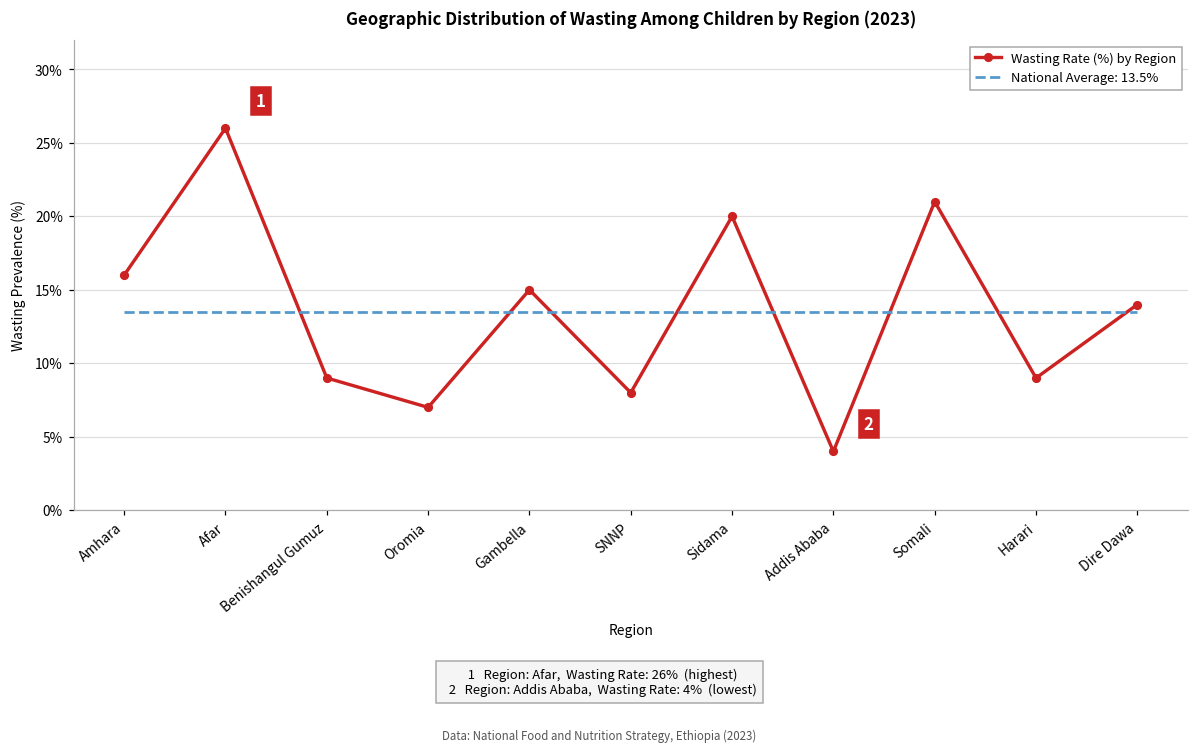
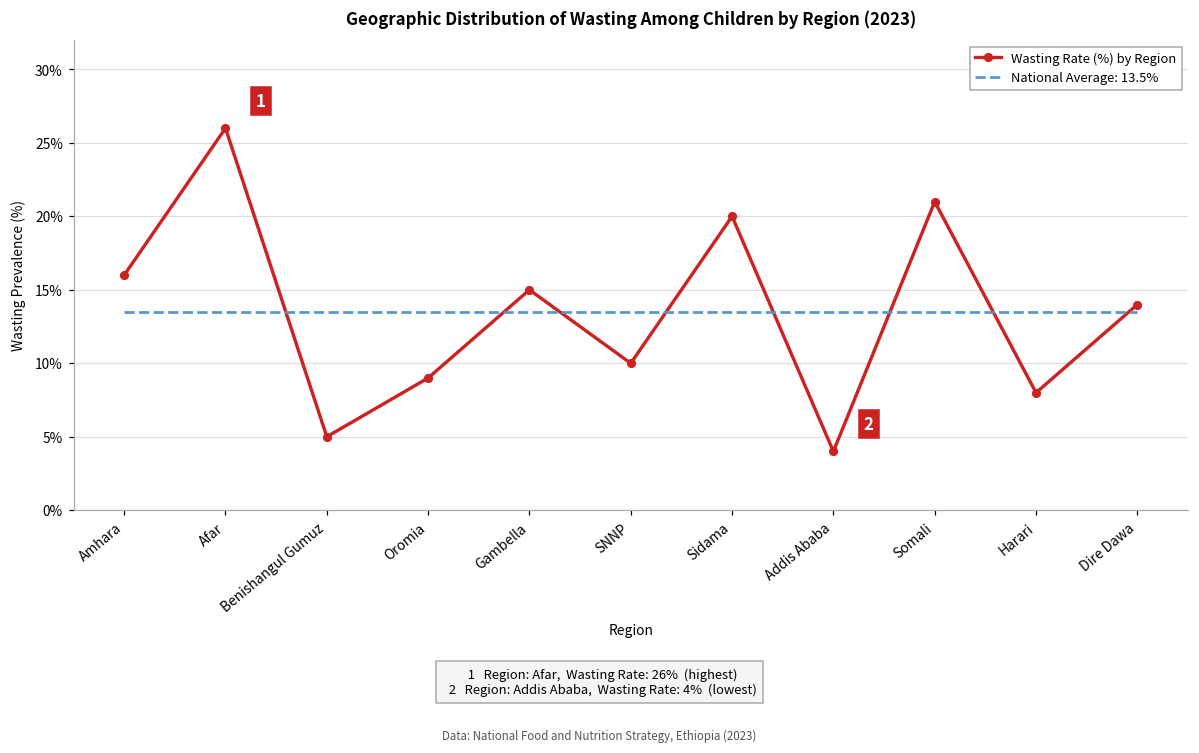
  {
    "Wasting Rate (%) by Region": {
      "Amhara": "16%",
      "Afar": "26%",
-     "Benishangul Gumuz": "9%",
-     "Oromia": "7%",
+     "Benishangul Gumuz": "5%",
+     "Oromia": "9%",
      "Gambella": "15%",
-     "SNNP": "8%",
+     "SNNP": "10%",
      "Sidama": "20%",
      "Addis Ababa": "4%",
      "Somali": "21%",
-     "Harari": "9%",
+     "Harari": "8%",
      "Dire Dawa": "14%"
    },
    "National Average: 13.5%": {
      "Amhara": "13.5%",
      "Afar": "13.5%",
      "Benishangul Gumuz": "13.5%",
      "Oromia": "13.5%",
      "Gambella": "13.5%",
      "SNNP": "13.5%",
      "Sidama": "13.5%",
      "Addis Ababa": "13.5%",
      "Somali": "13.5%",
      "Harari": "13.5%",
      "Dire Dawa": "13.5%"
    }
  }
